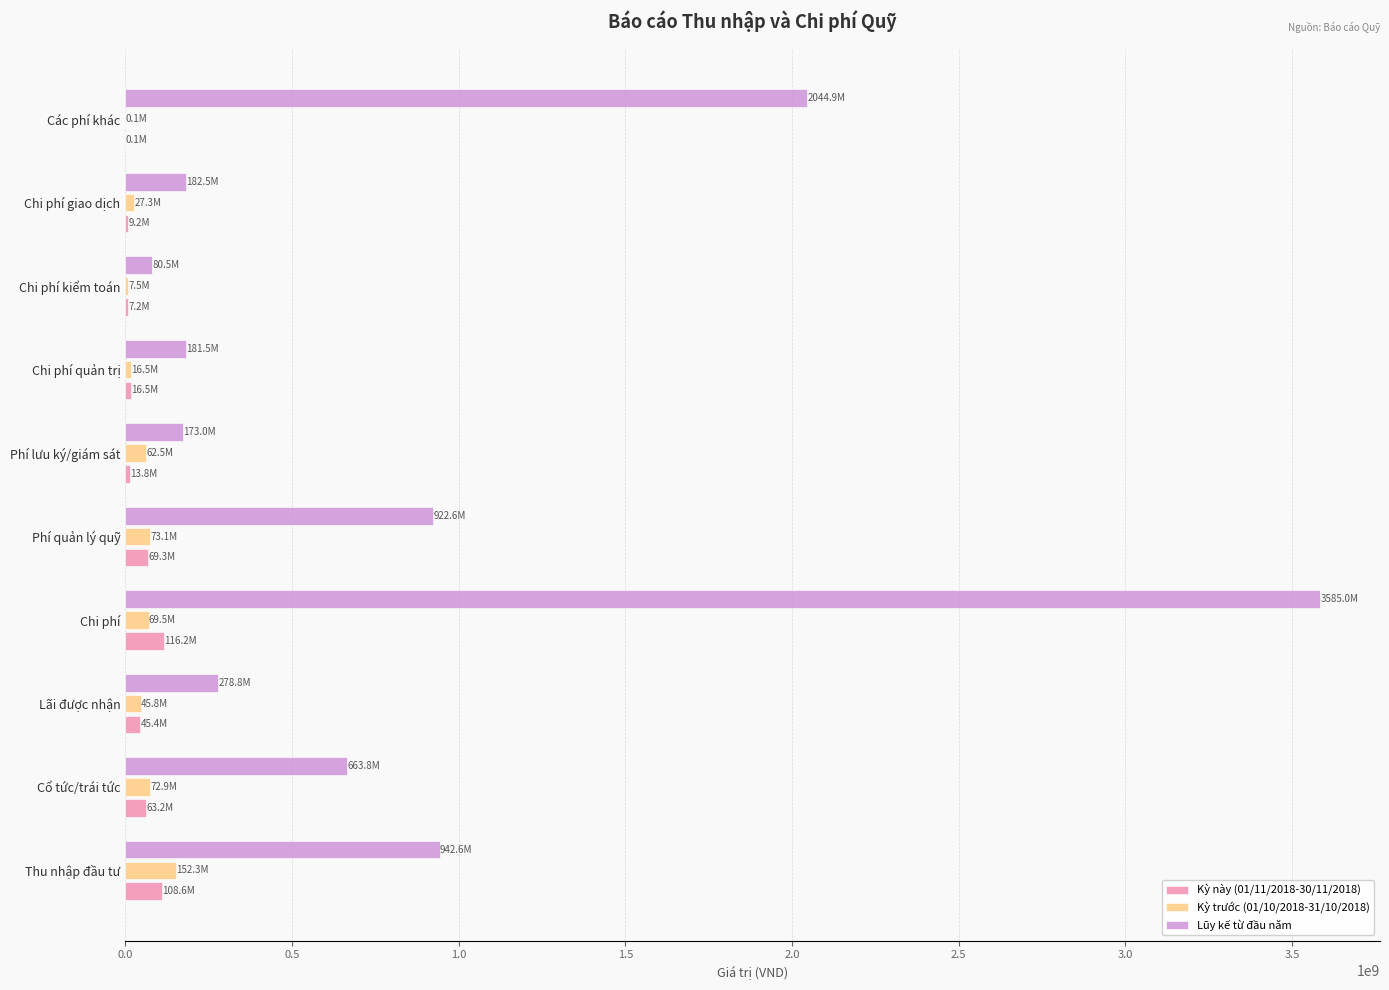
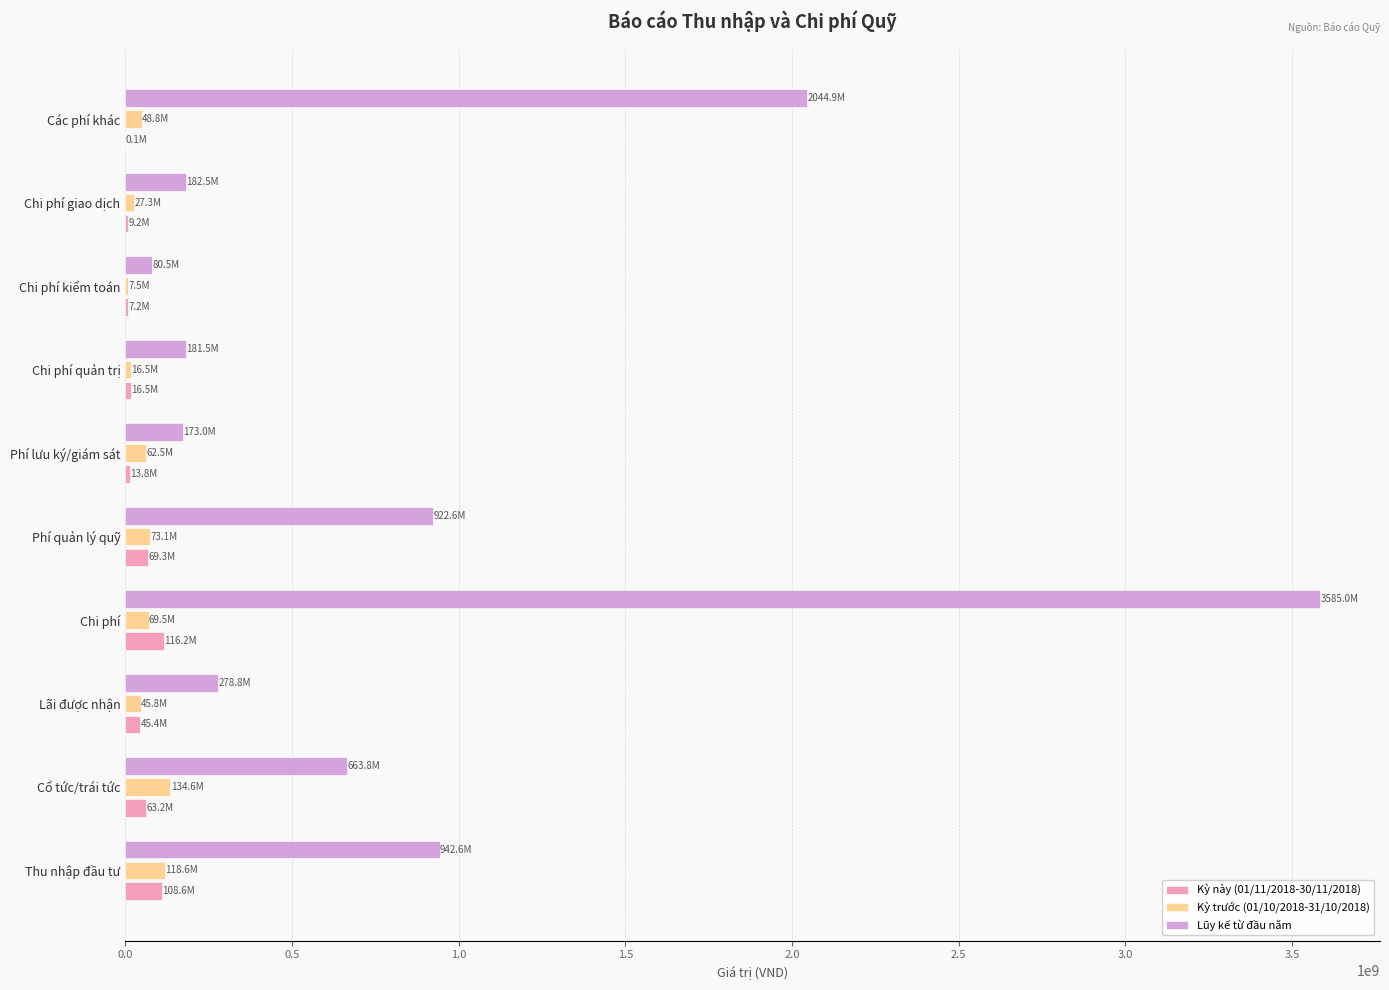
  {
    "Kỳ trước (01/10/2018-31/10/2018)": {
-     "Các phí khác": "0.1M",
+     "Các phí khác": "48.8M",
      "Chi phí giao dịch": "27.3M",
      "Chi phí kiểm toán": "7.5M",
      "Chi phí quản trị": "16.5M",
      "Phí lưu ký/giám sát": "62.5M",
      "Phí quản lý quỹ": "73.1M",
      "Chi phí": "69.5M",
      "Lãi được nhận": "45.8M",
-     "Cổ tức/trái tức": "72.9M",
-     "Thu nhập đầu tư": "152.3M"
+     "Cổ tức/trái tức": "134.6M",
+     "Thu nhập đầu tư": "118.6M"
    }
  }
